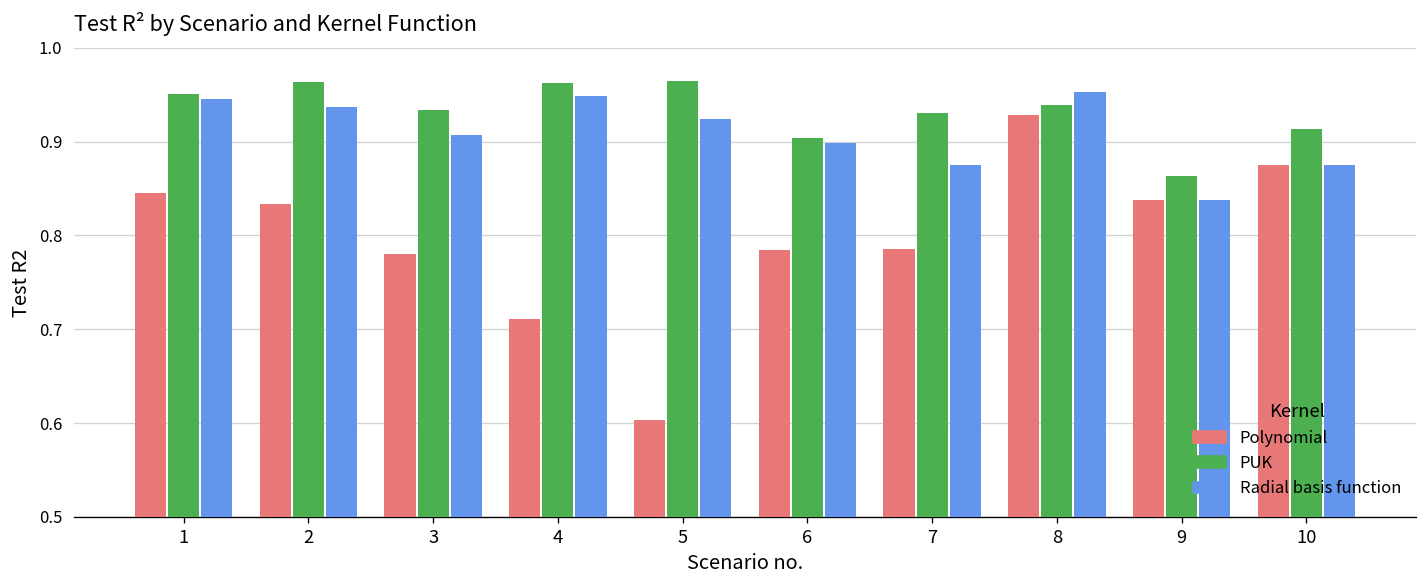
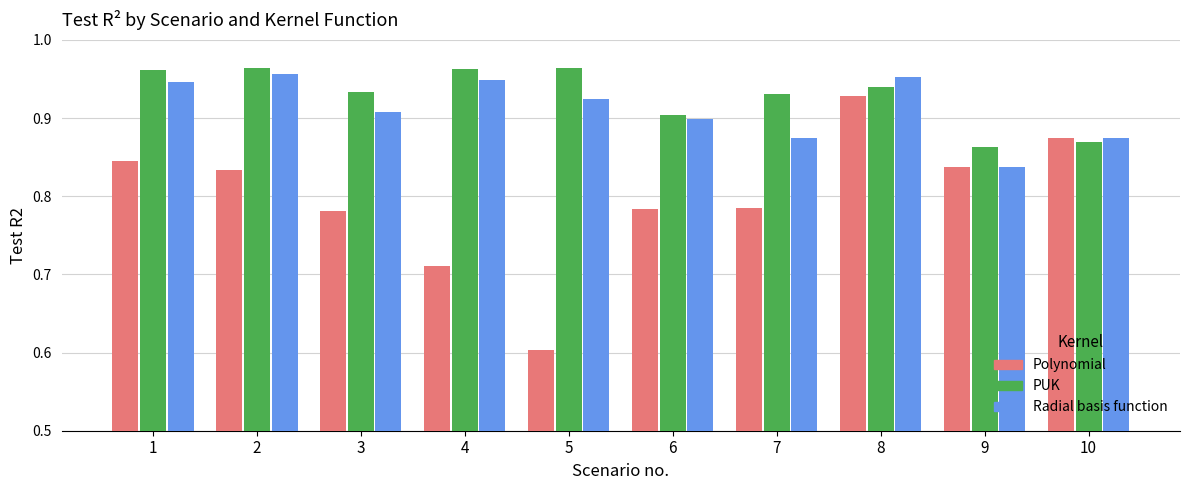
  {
    "Polynomial": {
      "1": 0.85,
      "2": 0.83,
      "3": 0.78,
      "4": 0.71,
      "5": 0.60,
      "6": 0.78,
      "7": 0.79,
      "8": 0.93,
      "9": 0.84,
      "10": 0.87
    },
    "PUK": {
-     "1": 0.95,
+     "1": 0.96,
      "2": 0.96,
      "3": 0.93,
      "4": 0.96,
      "5": 0.96,
      "6": 0.90,
      "7": 0.93,
      "8": 0.94,
      "9": 0.86,
-     "10": 0.91
+     "10": 0.87
    },
    "Radial basis function": {
      "1": 0.95,
-     "2": 0.94,
+     "2": 0.96,
      "3": 0.91,
      "4": 0.95,
      "5": 0.92,
      "6": 0.90,
      "7": 0.87,
      "8": 0.95,
      "9": 0.84,
      "10": 0.87
    }
  }
